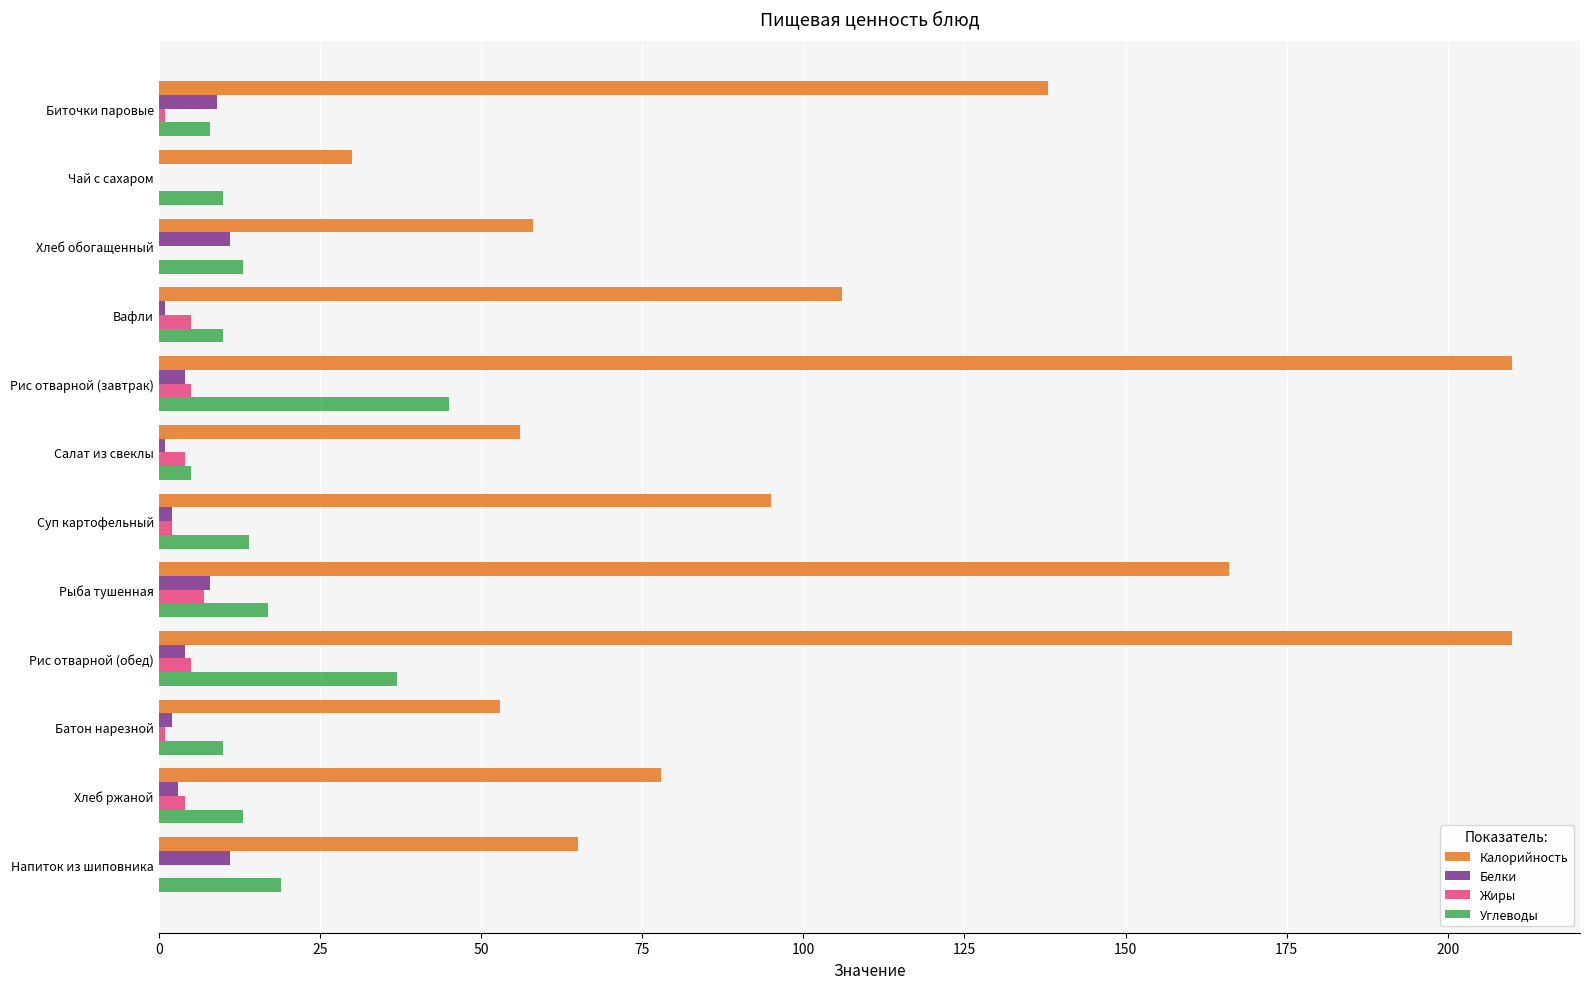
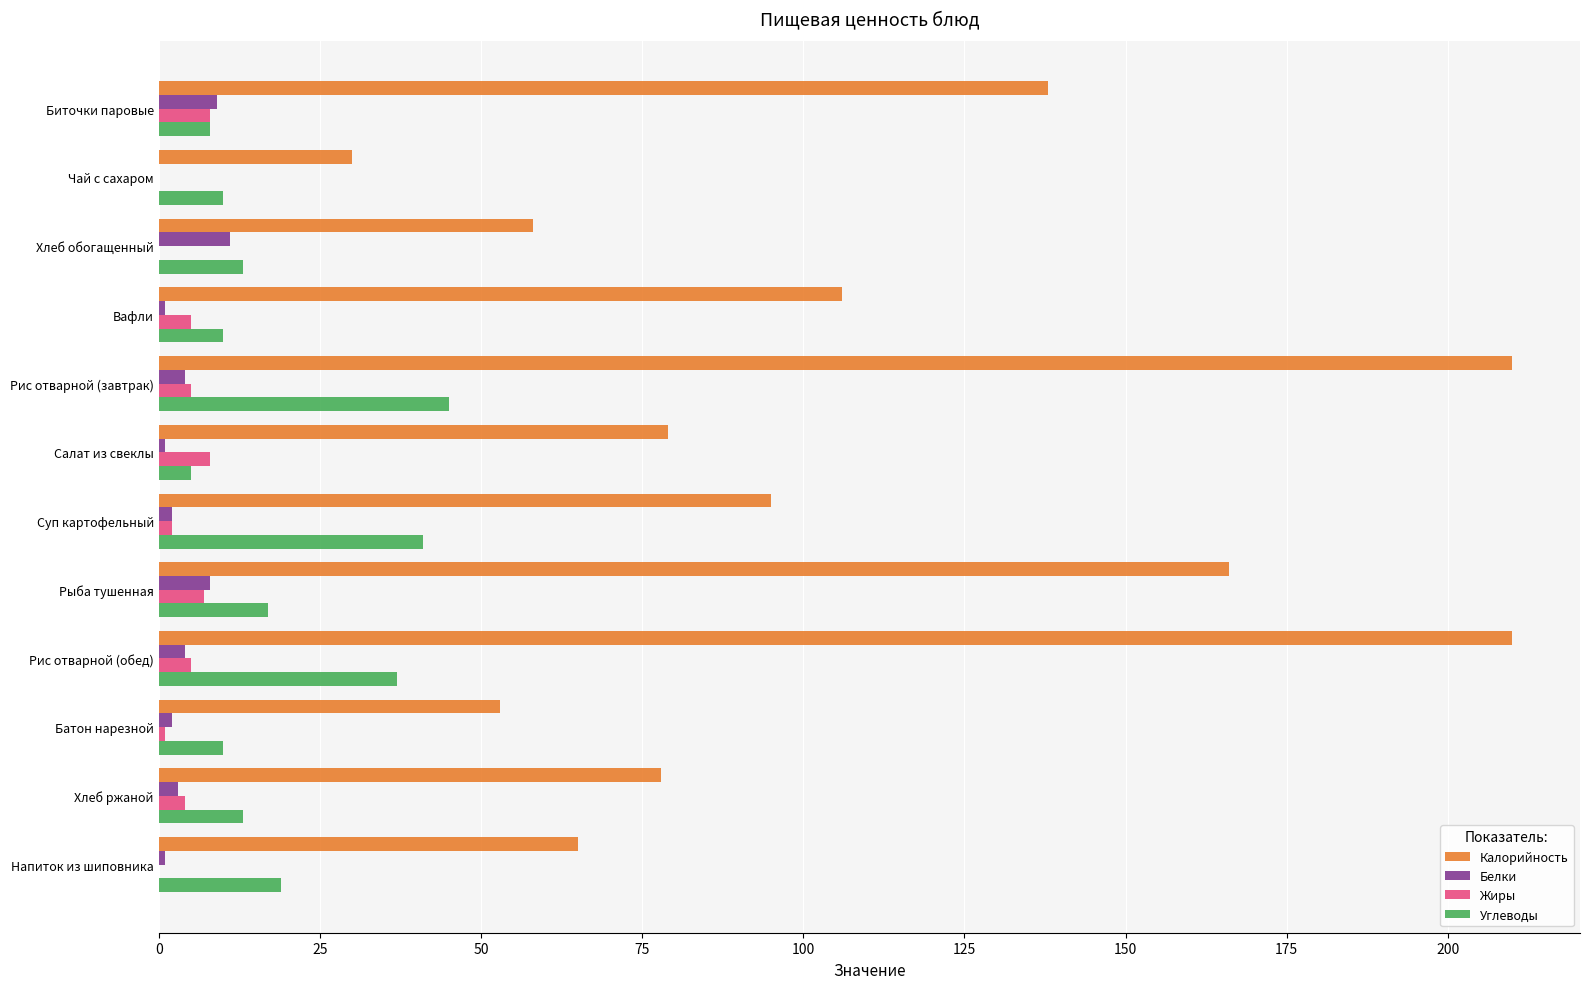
  {
    "Калорийность": {
      "Биточки паровые": 138,
      "Чай с сахаром": 30,
      "Хлеб обогащенный": 58,
      "Вафли": 106,
      "Рис отварной (завтрак)": 210,
-     "Салат из свеклы": 56,
+     "Салат из свеклы": 79,
      "Суп картофельный": 95,
      "Рыба тушенная": 166,
      "Рис отварной (обед)": 210,
      "Батон нарезной": 53,
      "Хлеб ржаной": 78,
      "Напиток из шиповника": 65
    },
    "Белки": {
      "Биточки паровые": 9,
      "Чай с сахаром": 0,
      "Хлеб обогащенный": 11,
      "Вафли": 1,
      "Рис отварной (завтрак)": 4,
      "Салат из свеклы": 1,
      "Суп картофельный": 2,
      "Рыба тушенная": 8,
      "Рис отварной (обед)": 4,
      "Батон нарезной": 2,
      "Хлеб ржаной": 3,
-     "Напиток из шиповника": 11
+     "Напиток из шиповника": 1
    },
    "Жиры": {
-     "Биточки паровые": 1,
+     "Биточки паровые": 8,
      "Чай с сахаром": 0,
      "Хлеб обогащенный": 0,
      "Вафли": 5,
      "Рис отварной (завтрак)": 5,
-     "Салат из свеклы": 4,
+     "Салат из свеклы": 8,
      "Суп картофельный": 2,
      "Рыба тушенная": 7,
      "Рис отварной (обед)": 5,
      "Батон нарезной": 1,
      "Хлеб ржаной": 4,
      "Напиток из шиповника": 0
    },
    "Углеводы": {
      "Биточки паровые": 8,
      "Чай с сахаром": 10,
      "Хлеб обогащенный": 13,
      "Вафли": 10,
      "Рис отварной (завтрак)": 45,
      "Салат из свеклы": 5,
-     "Суп картофельный": 14,
+     "Суп картофельный": 41,
      "Рыба тушенная": 17,
      "Рис отварной (обед)": 37,
      "Батон нарезной": 10,
      "Хлеб ржаной": 13,
      "Напиток из шиповника": 19
    }
  }
